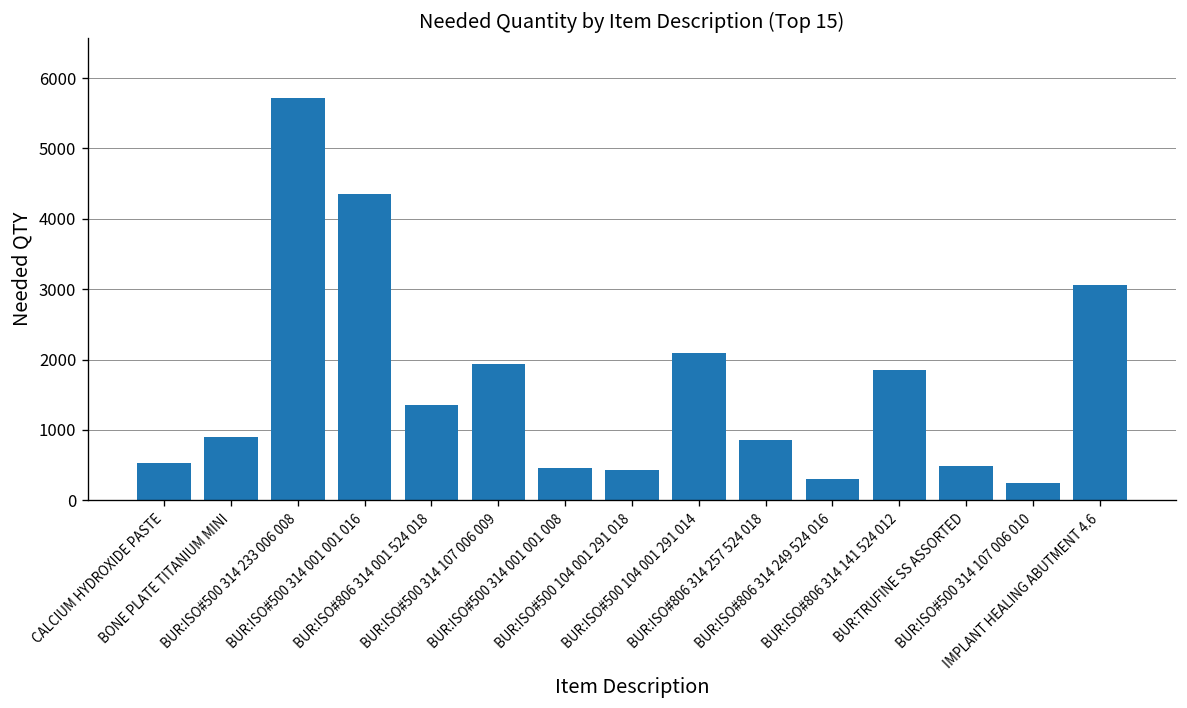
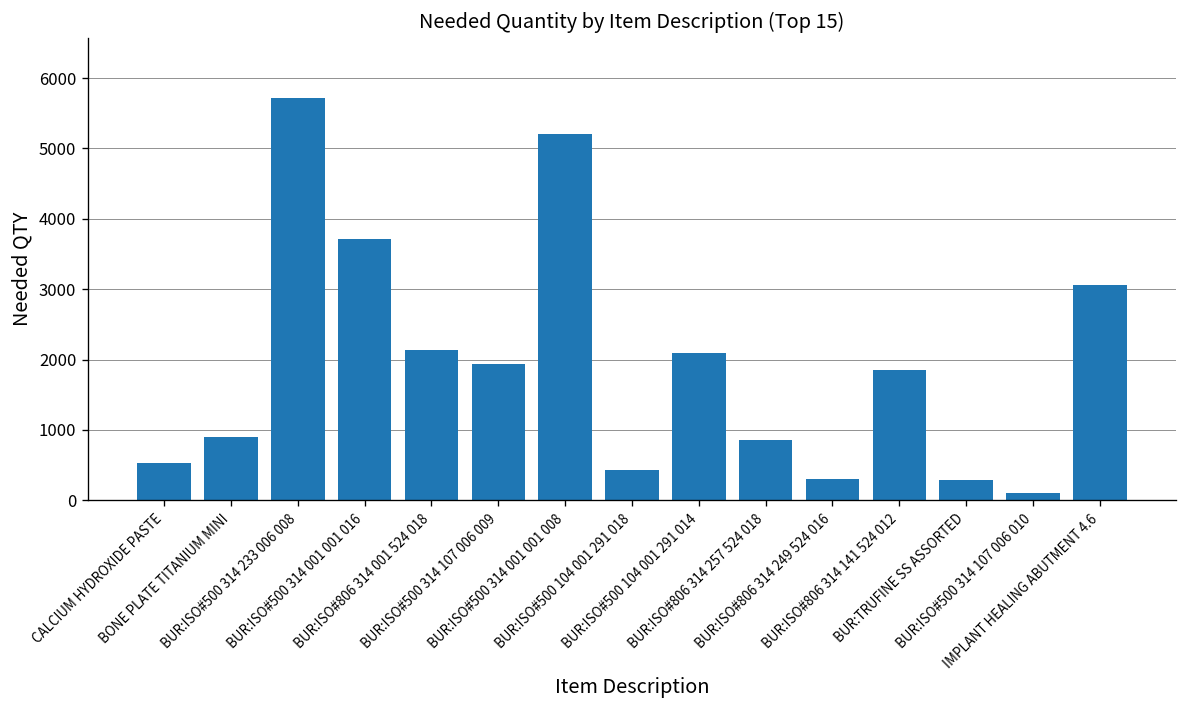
  {
    "CALCIUM HYDROXIDE PASTE": 500,
    "BONE PLATE TITANIUM MINI": 900,
    "BUR:ISO#500 314 233 006 008": 5700,
-   "BUR:ISO#500 314 001 001 016": 4300,
-   "BUR:ISO#806 314 001 524 018": 1400,
+   "BUR:ISO#500 314 001 001 016": 3700,
+   "BUR:ISO#806 314 001 524 018": 2100,
    "BUR:ISO#500 314 107 006 009": 1900,
-   "BUR:ISO#500 314 001 001 008": 500,
+   "BUR:ISO#500 314 001 001 008": 5200,
    "BUR:ISO#500 104 001 291 018": 400,
    "BUR:ISO#500 104 001 291 014": 2100,
    "BUR:ISO#806 314 257 524 018": 900,
    "BUR:ISO#806 314 249 524 016": 300,
    "BUR:ISO#806 314 141 524 012": 1800,
-   "BUR:TRUFINE SS ASSORTED": 500,
-   "BUR:ISO#500 314 107 006 010": 200,
+   "BUR:TRUFINE SS ASSORTED": 300,
+   "BUR:ISO#500 314 107 006 010": 100,
    "IMPLANT HEALING ABUTMENT 4.6": 3100
  }
